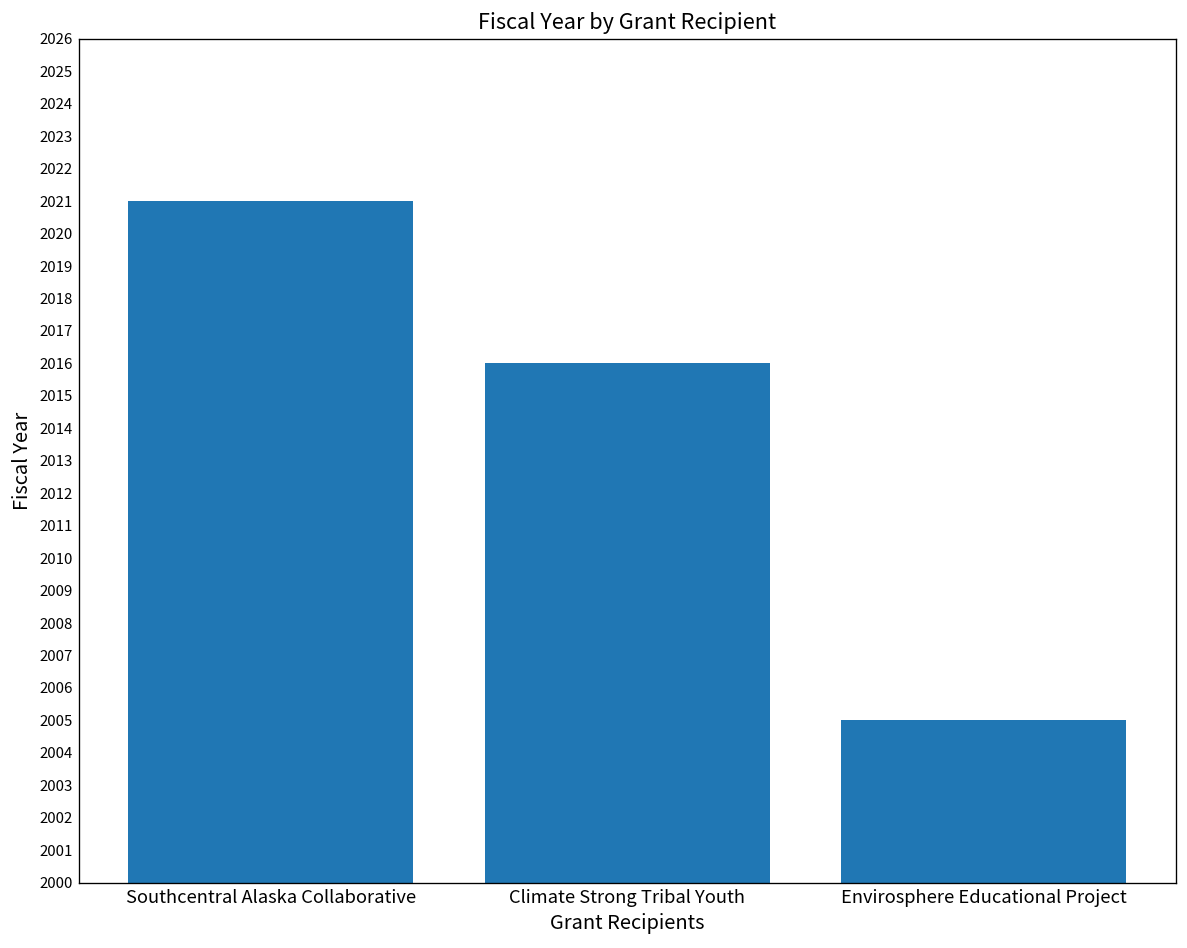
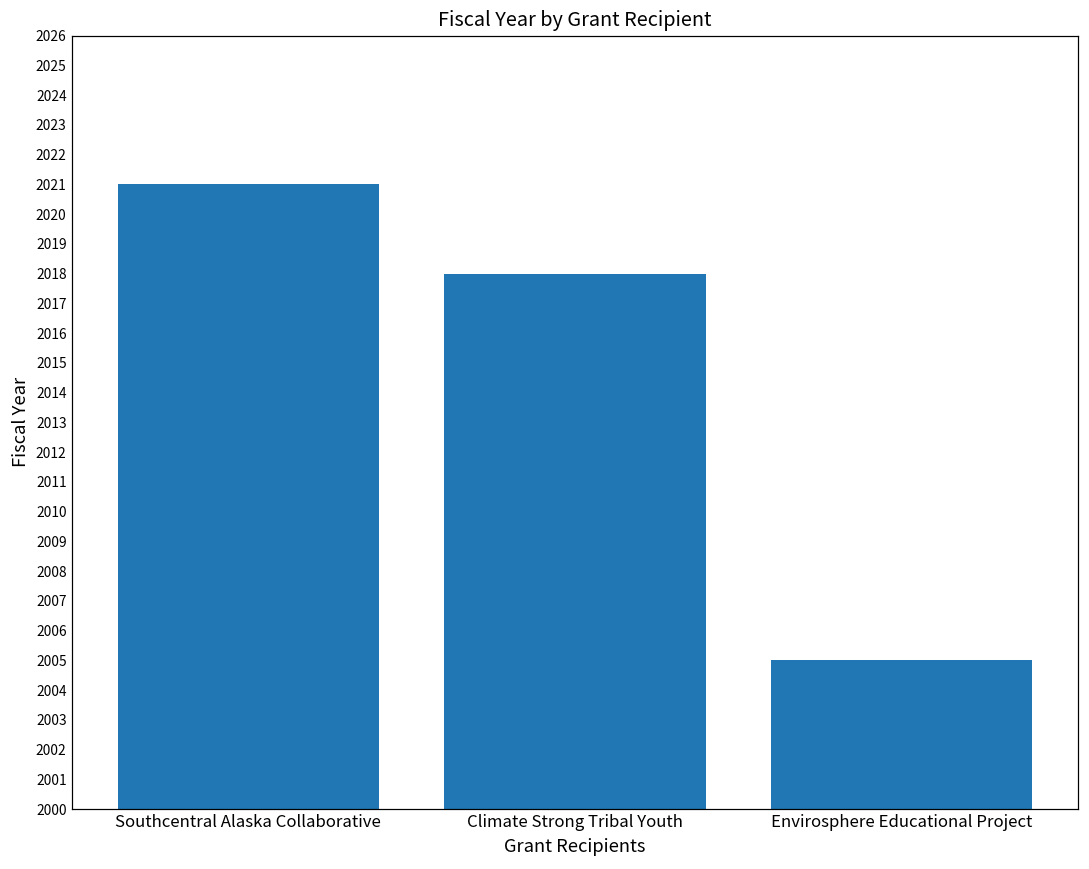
  {
    "Southcentral Alaska Collaborative": 2021,
-   "Climate Strong Tribal Youth": 2016,
+   "Climate Strong Tribal Youth": 2018,
    "Envirosphere Educational Project": 2005
  }
